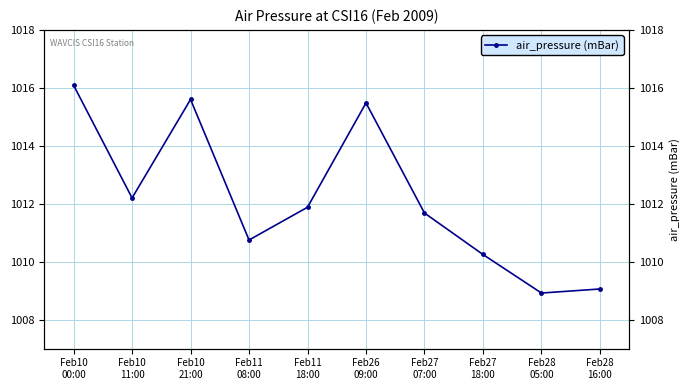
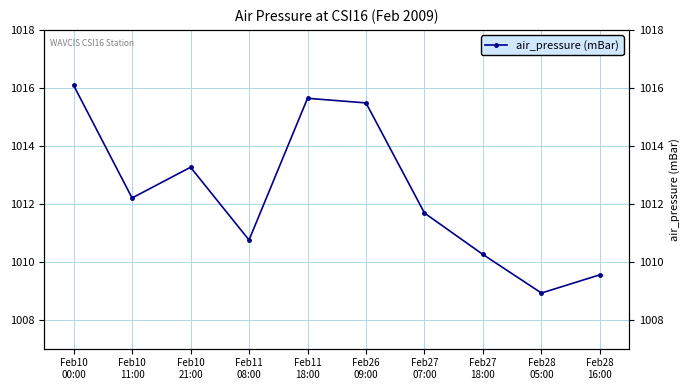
  {
    "Feb10 00:00": 1016.1,
    "Feb10 11:00": 1012.2,
-   "Feb10 21:00": 1015.6,
+   "Feb10 21:00": 1013.3,
    "Feb11 08:00": 1010.8,
-   "Feb11 18:00": 1011.9,
+   "Feb11 18:00": 1015.6,
    "Feb26 09:00": 1015.5,
    "Feb27 07:00": 1011.7,
    "Feb27 18:00": 1010.3,
    "Feb28 05:00": 1008.9,
-   "Feb28 16:00": 1009.1
+   "Feb28 16:00": 1009.6
  }
